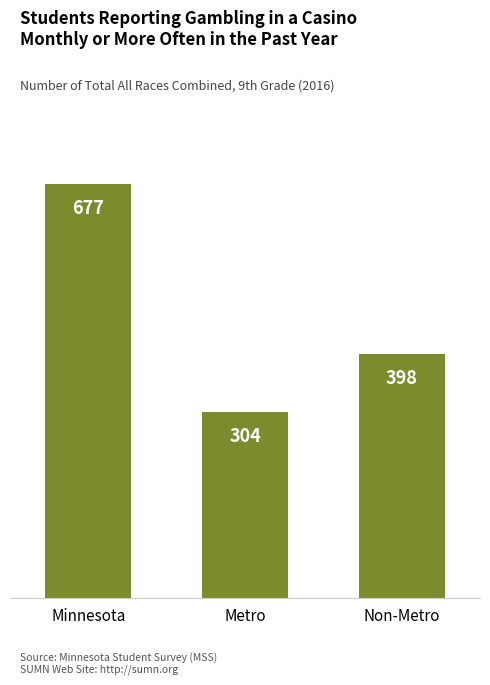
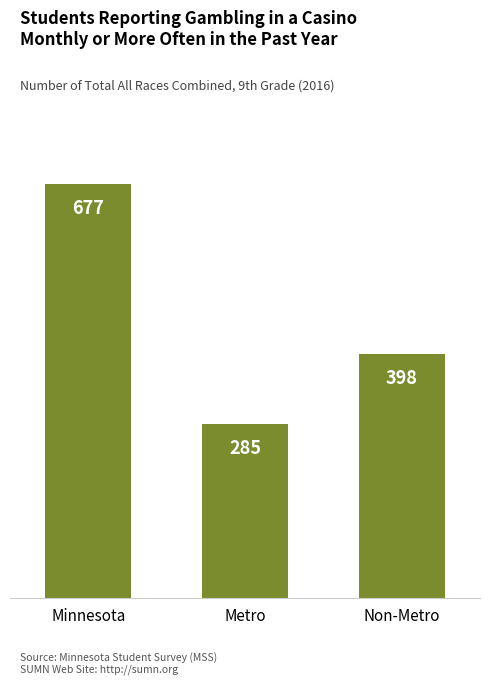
  {
    "Minnesota": 677,
-   "Metro": 304
+   "Metro": 285
  }
